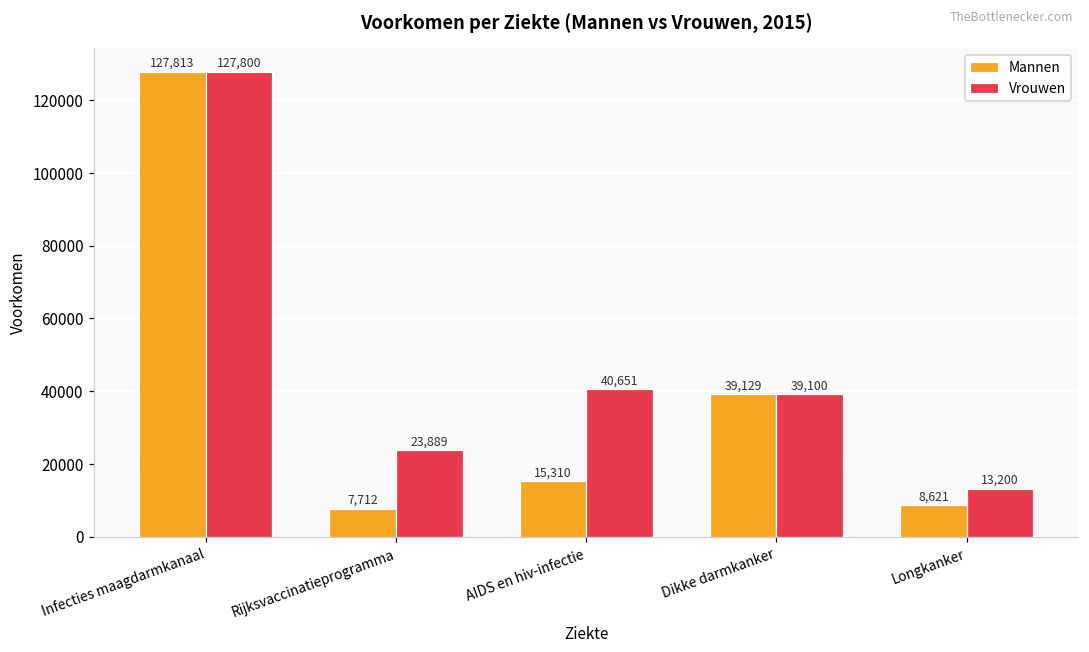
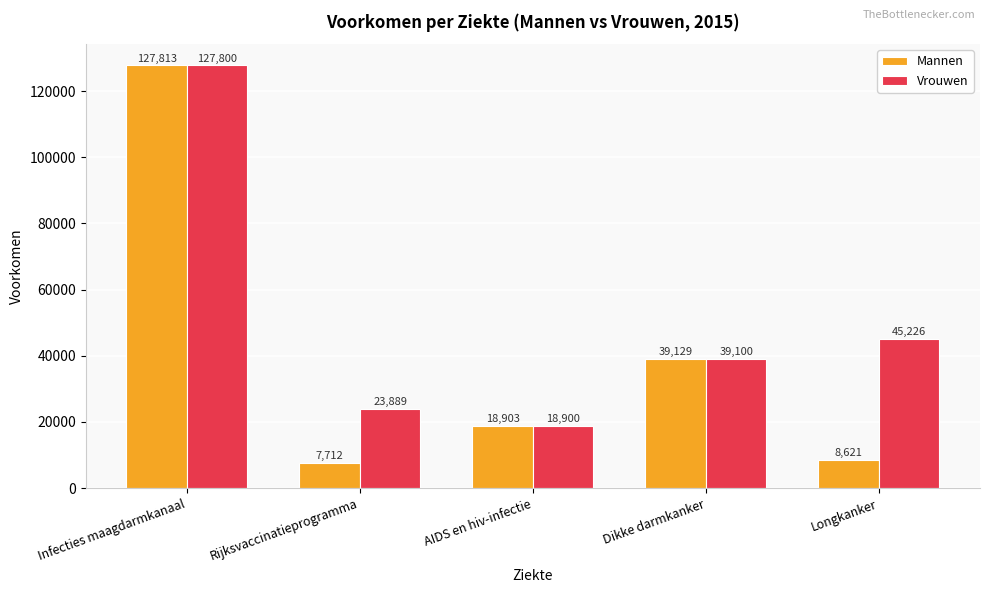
  {
    "Mannen": {
      "Infecties maagdarmkanaal": "127,813",
      "Rijksvaccinatieprogramma": "7,712",
-     "AIDS en hiv-infectie": "15,310",
+     "AIDS en hiv-infectie": "18,903",
      "Dikke darmkanker": "39,129",
      "Longkanker": "8,621"
    },
    "Vrouwen": {
      "Infecties maagdarmkanaal": "127,800",
      "Rijksvaccinatieprogramma": "23,889",
-     "AIDS en hiv-infectie": "40,651",
+     "AIDS en hiv-infectie": "18,900",
      "Dikke darmkanker": "39,100",
-     "Longkanker": "13,200"
+     "Longkanker": "45,226"
    }
  }
